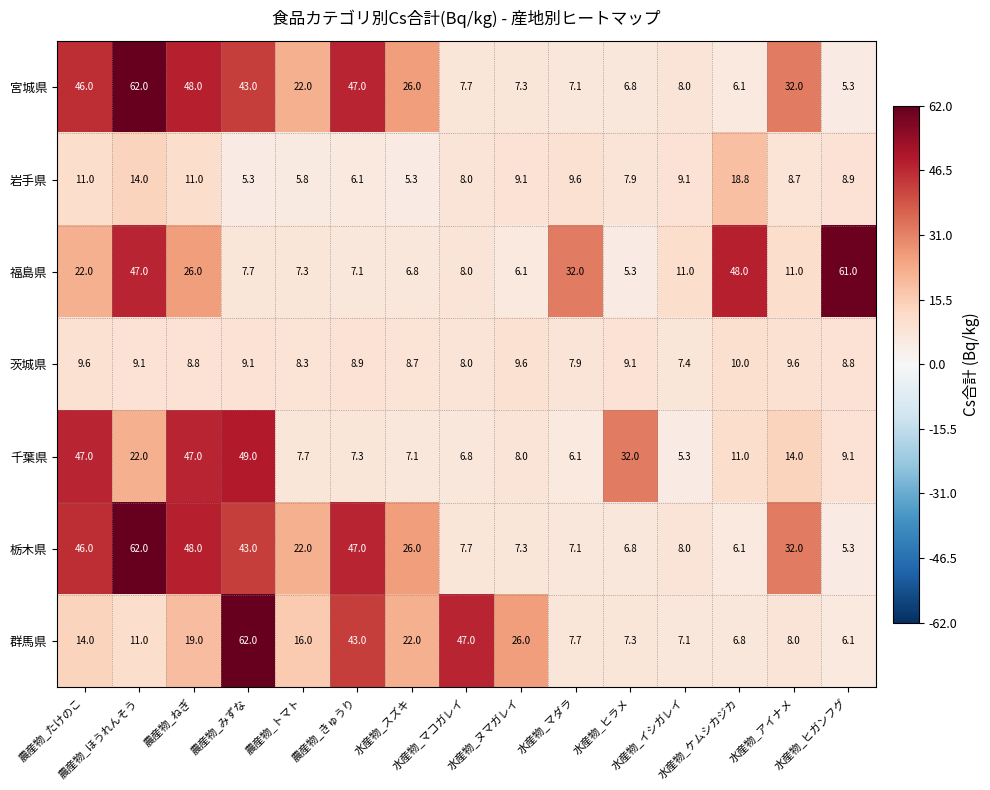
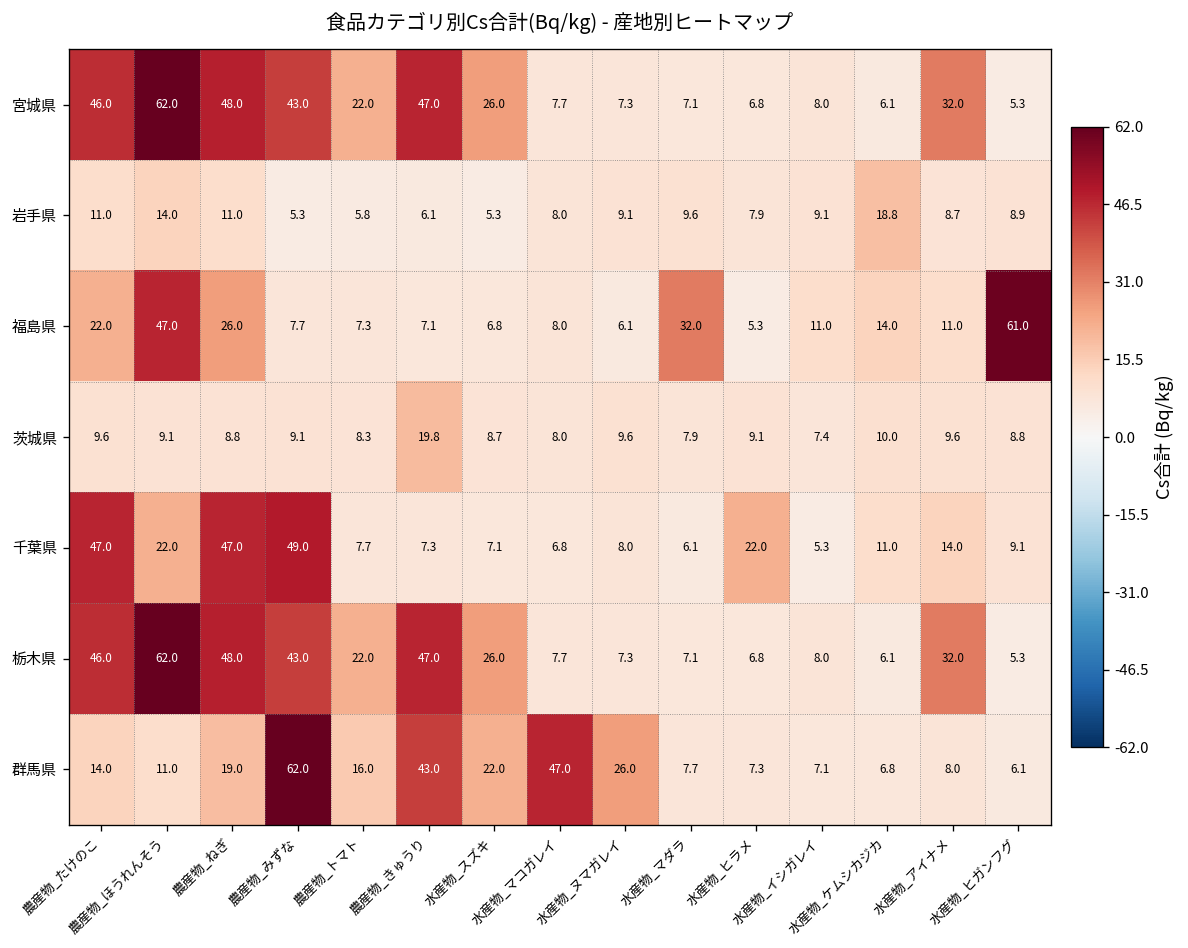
  {
    "宮城県": {
      "農産物_たけのこ": 46.0,
      "農産物_ほうれんそう": 62.0,
      "農産物_ねぎ": 48.0,
      "農産物_みずな": 43.0,
      "農産物_トマト": 22.0,
      "農産物_きゅうり": 47.0,
      "水産物_スズキ": 26.0,
      "水産物_マコガレイ": 7.7,
      "水産物_ヌマガレイ": 7.3,
      "水産物_マダラ": 7.1,
      "水産物_ヒラメ": 6.8,
      "水産物_イシガレイ": 8.0,
      "水産物_ケムシカジカ": 6.1,
      "水産物_アイナメ": 32.0,
      "水産物_ヒガンフグ": 5.3
    },
    "岩手県": {
      "農産物_たけのこ": 11.0,
      "農産物_ほうれんそう": 14.0,
      "農産物_ねぎ": 11.0,
      "農産物_みずな": 5.3,
      "農産物_トマト": 5.8,
      "農産物_きゅうり": 6.1,
      "水産物_スズキ": 5.3,
      "水産物_マコガレイ": 8.0,
      "水産物_ヌマガレイ": 9.1,
      "水産物_マダラ": 9.6,
      "水産物_ヒラメ": 7.9,
      "水産物_イシガレイ": 9.1,
      "水産物_ケムシカジカ": 18.8,
      "水産物_アイナメ": 8.7,
      "水産物_ヒガンフグ": 8.9
    },
    "福島県": {
      "農産物_たけのこ": 22.0,
      "農産物_ほうれんそう": 47.0,
      "農産物_ねぎ": 26.0,
      "農産物_みずな": 7.7,
      "農産物_トマト": 7.3,
      "農産物_きゅうり": 7.1,
      "水産物_スズキ": 6.8,
      "水産物_マコガレイ": 8.0,
      "水産物_ヌマガレイ": 6.1,
      "水産物_マダラ": 32.0,
      "水産物_ヒラメ": 5.3,
      "水産物_イシガレイ": 11.0,
-     "水産物_ケムシカジカ": 48.0,
+     "水産物_ケムシカジカ": 14.0,
      "水産物_アイナメ": 11.0,
      "水産物_ヒガンフグ": 61.0
    },
    "茨城県": {
      "農産物_たけのこ": 9.6,
      "農産物_ほうれんそう": 9.1,
      "農産物_ねぎ": 8.8,
      "農産物_みずな": 9.1,
      "農産物_トマト": 8.3,
-     "農産物_きゅうり": 8.9,
+     "農産物_きゅうり": 19.8,
      "水産物_スズキ": 8.7,
      "水産物_マコガレイ": 8.0,
      "水産物_ヌマガレイ": 9.6,
      "水産物_マダラ": 7.9,
      "水産物_ヒラメ": 9.1,
      "水産物_イシガレイ": 7.4,
      "水産物_ケムシカジカ": 10.0,
      "水産物_アイナメ": 9.6,
      "水産物_ヒガンフグ": 8.8
    },
    "千葉県": {
      "農産物_たけのこ": 47.0,
      "農産物_ほうれんそう": 22.0,
      "農産物_ねぎ": 47.0,
      "農産物_みずな": 49.0,
      "農産物_トマト": 7.7,
      "農産物_きゅうり": 7.3,
      "水産物_スズキ": 7.1,
      "水産物_マコガレイ": 6.8,
      "水産物_ヌマガレイ": 8.0,
      "水産物_マダラ": 6.1,
-     "水産物_ヒラメ": 32.0,
+     "水産物_ヒラメ": 22.0,
      "水産物_イシガレイ": 5.3,
      "水産物_ケムシカジカ": 11.0,
      "水産物_アイナメ": 14.0,
      "水産物_ヒガンフグ": 9.1
    },
    "栃木県": {
      "農産物_たけのこ": 46.0,
      "農産物_ほうれんそう": 62.0,
      "農産物_ねぎ": 48.0,
      "農産物_みずな": 43.0,
      "農産物_トマト": 22.0,
      "農産物_きゅうり": 47.0,
      "水産物_スズキ": 26.0,
      "水産物_マコガレイ": 7.7,
      "水産物_ヌマガレイ": 7.3,
      "水産物_マダラ": 7.1,
      "水産物_ヒラメ": 6.8,
      "水産物_イシガレイ": 8.0,
      "水産物_ケムシカジカ": 6.1,
      "水産物_アイナメ": 32.0,
      "水産物_ヒガンフグ": 5.3
    },
    "群馬県": {
      "農産物_たけのこ": 14.0,
      "農産物_ほうれんそう": 11.0,
      "農産物_ねぎ": 19.0,
      "農産物_みずな": 62.0,
      "農産物_トマト": 16.0,
      "農産物_きゅうり": 43.0,
      "水産物_スズキ": 22.0,
      "水産物_マコガレイ": 47.0,
      "水産物_ヌマガレイ": 26.0,
      "水産物_マダラ": 7.7,
      "水産物_ヒラメ": 7.3,
      "水産物_イシガレイ": 7.1,
      "水産物_ケムシカジカ": 6.8,
      "水産物_アイナメ": 8.0,
      "水産物_ヒガンフグ": 6.1
    }
  }
